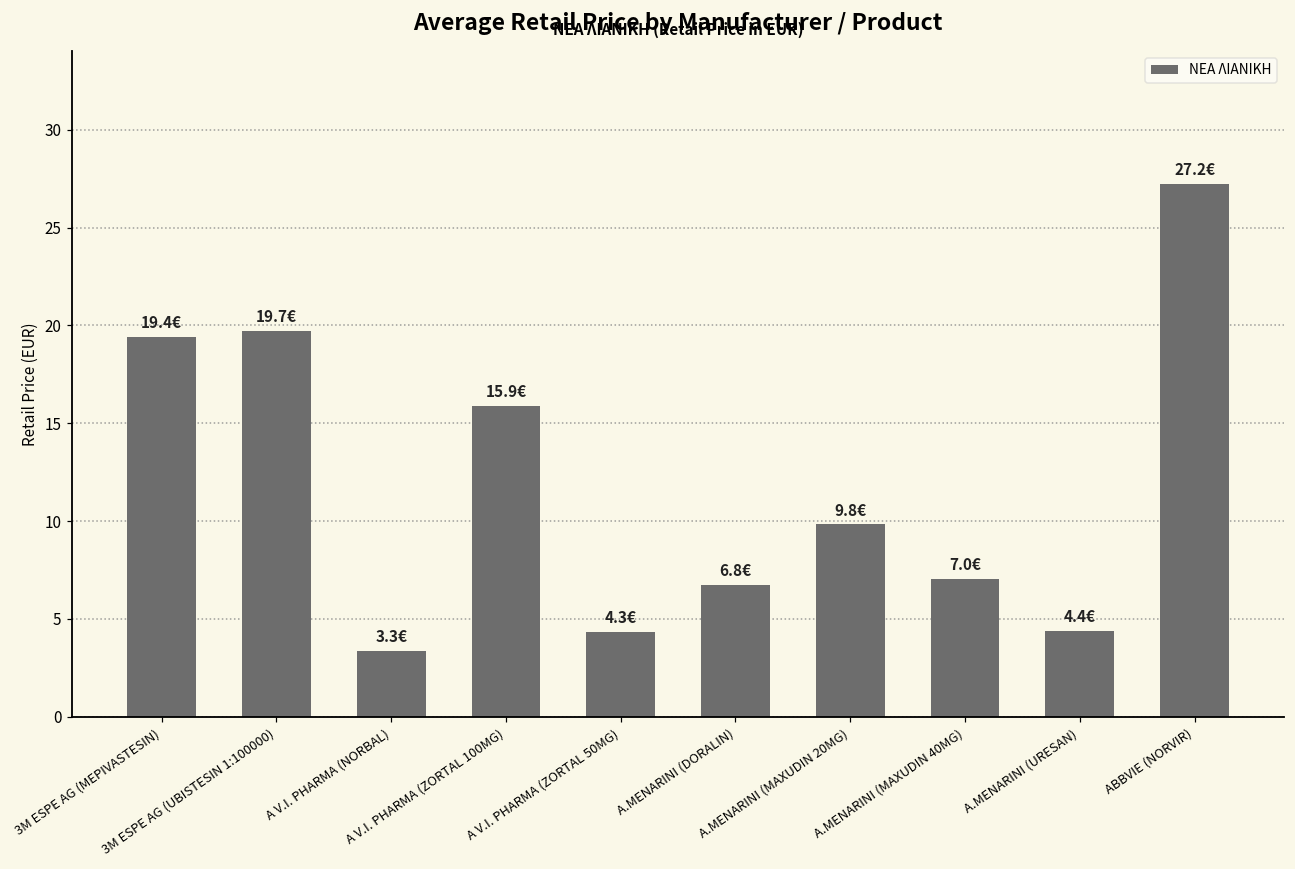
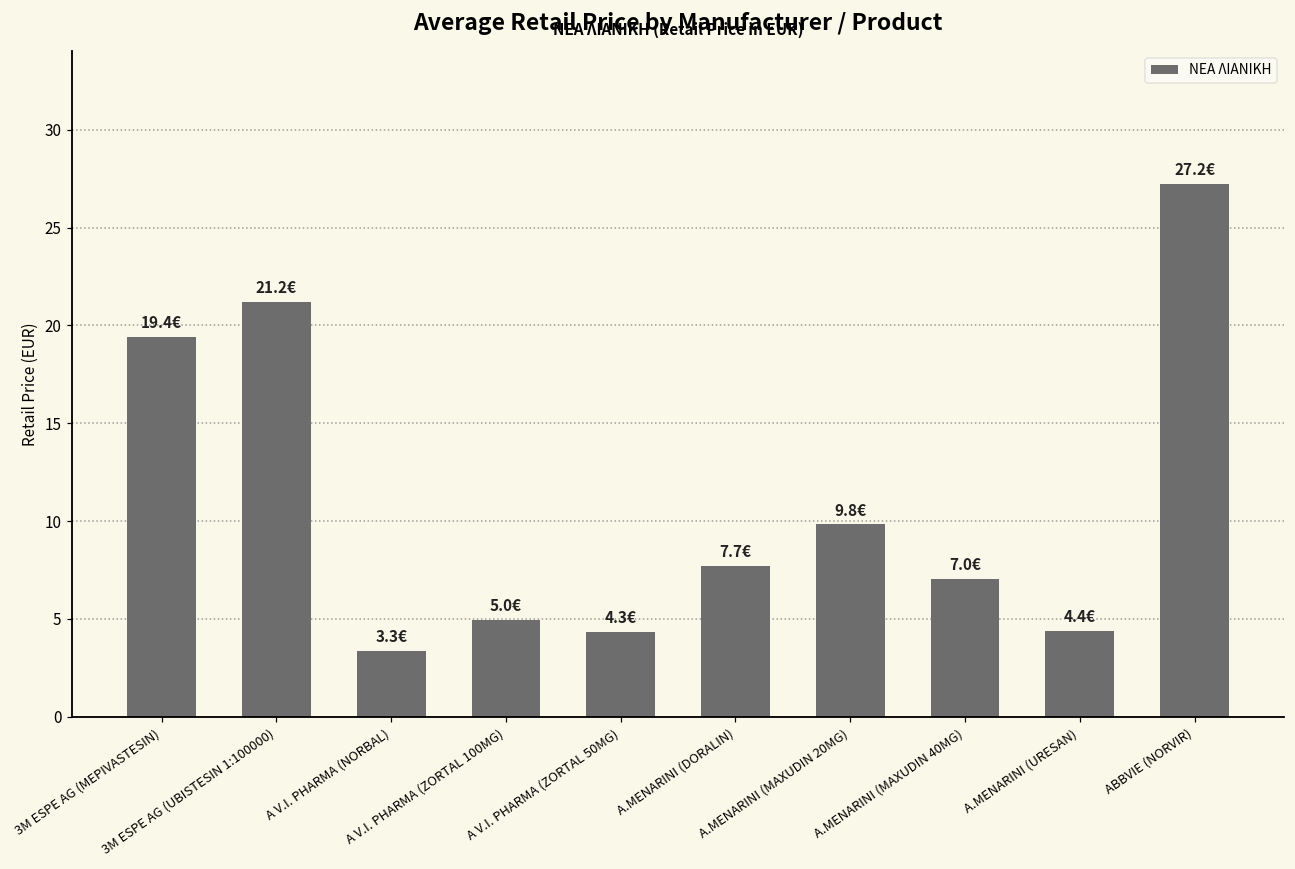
  {
    "3M ESPE AG (MEPIVASTESIN)": "19.4€",
-   "3M ESPE AG (UBISTESIN 1:100000)": "19.7€",
+   "3M ESPE AG (UBISTESIN 1:100000)": "21.2€",
    "A V.I. PHARMA (NORBAL)": "3.3€",
-   "A V.I. PHARMA (ZORTAL 100MG)": "15.9€",
+   "A V.I. PHARMA (ZORTAL 100MG)": "5.0€",
    "A V.I. PHARMA (ZORTAL 50MG)": "4.3€",
-   "A.MENARINI (DORALIN)": "6.8€",
+   "A.MENARINI (DORALIN)": "7.7€",
    "A.MENARINI (MAXUDIN 20MG)": "9.8€",
    "A.MENARINI (MAXUDIN 40MG)": "7.0€",
    "A.MENARINI (URESAN)": "4.4€",
    "ABBVIE (NORVIR)": "27.2€"
  }
